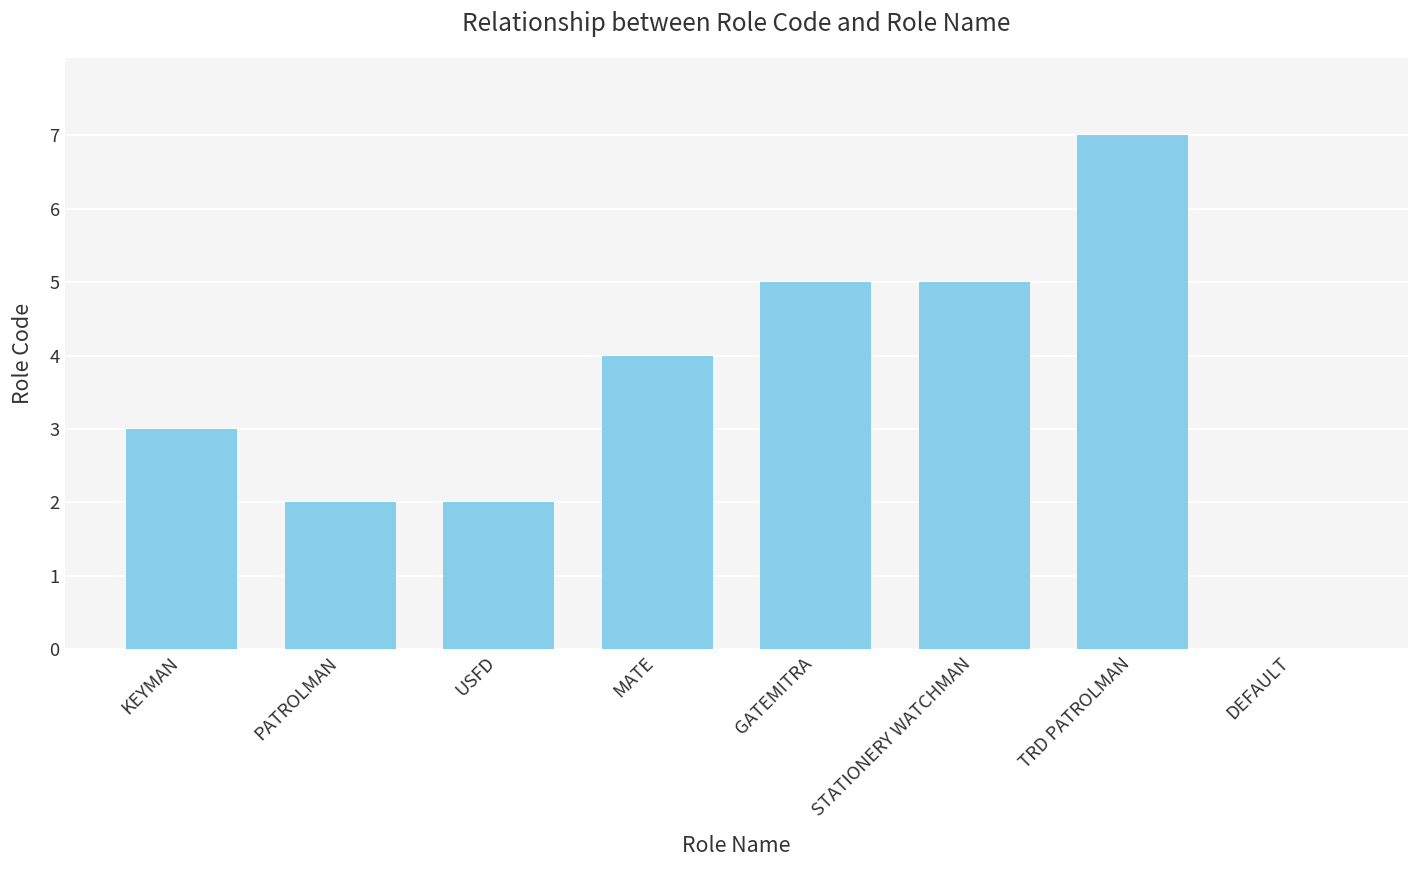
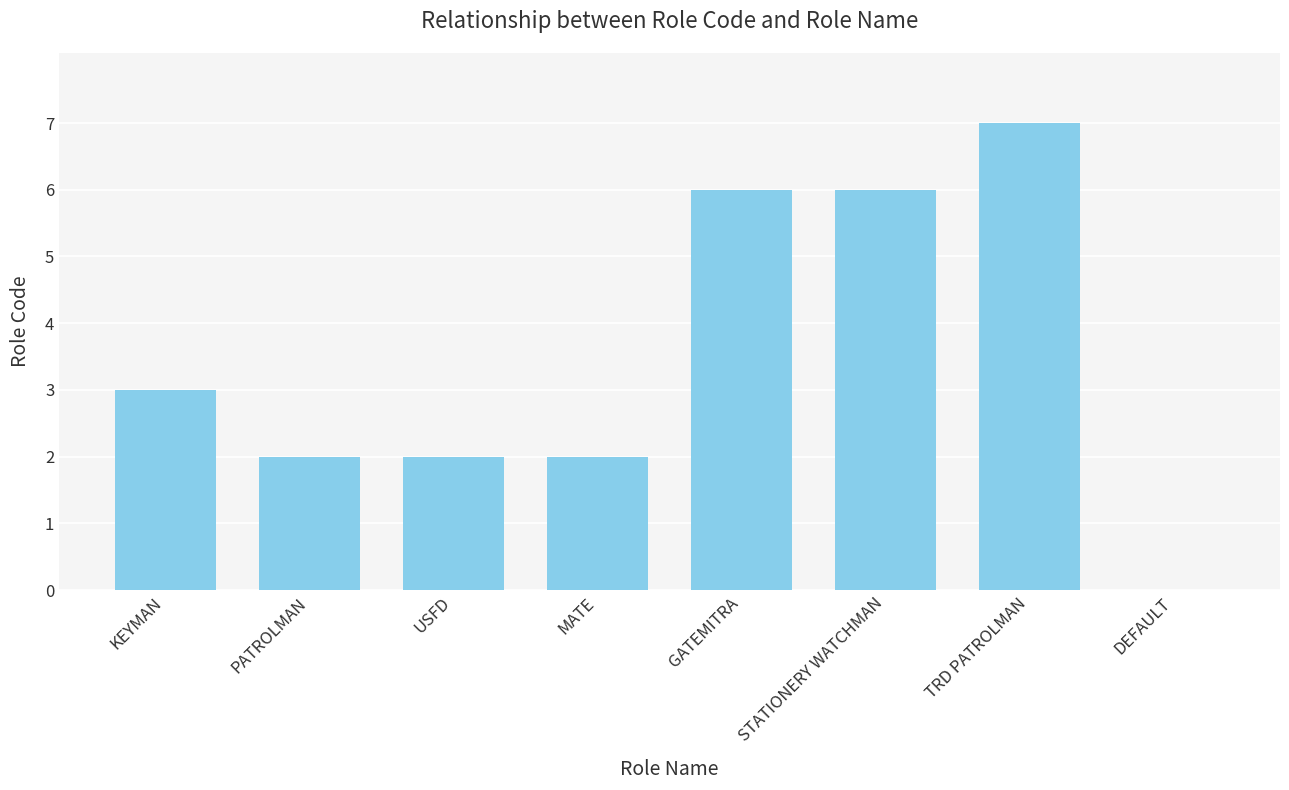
  {
    "KEYMAN": 3,
    "PATROLMAN": 2,
    "USFD": 2,
-   "MATE": 4,
-   "GATEMITRA": 5,
-   "STATIONERY WATCHMAN": 5,
+   "MATE": 2,
+   "GATEMITRA": 6,
+   "STATIONERY WATCHMAN": 6,
    "TRD PATROLMAN": 7,
    "DEFAULT": 0
  }
